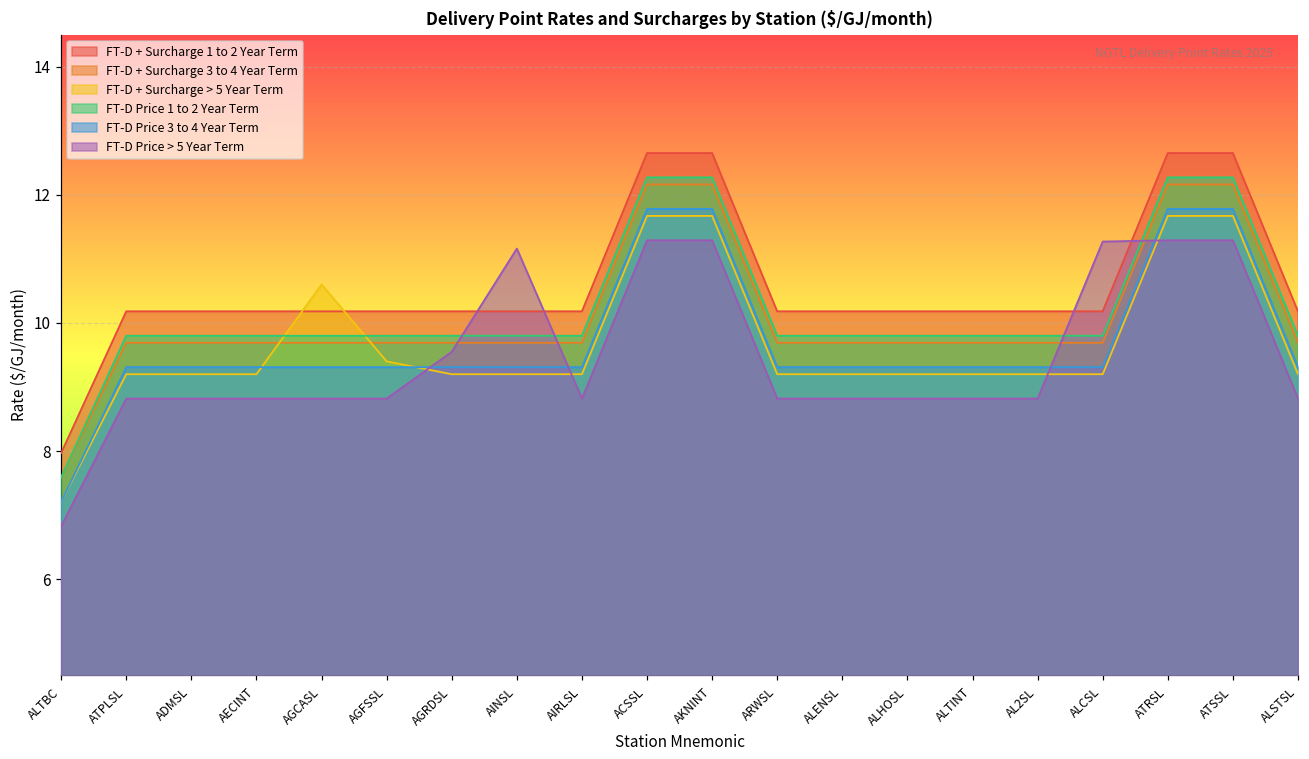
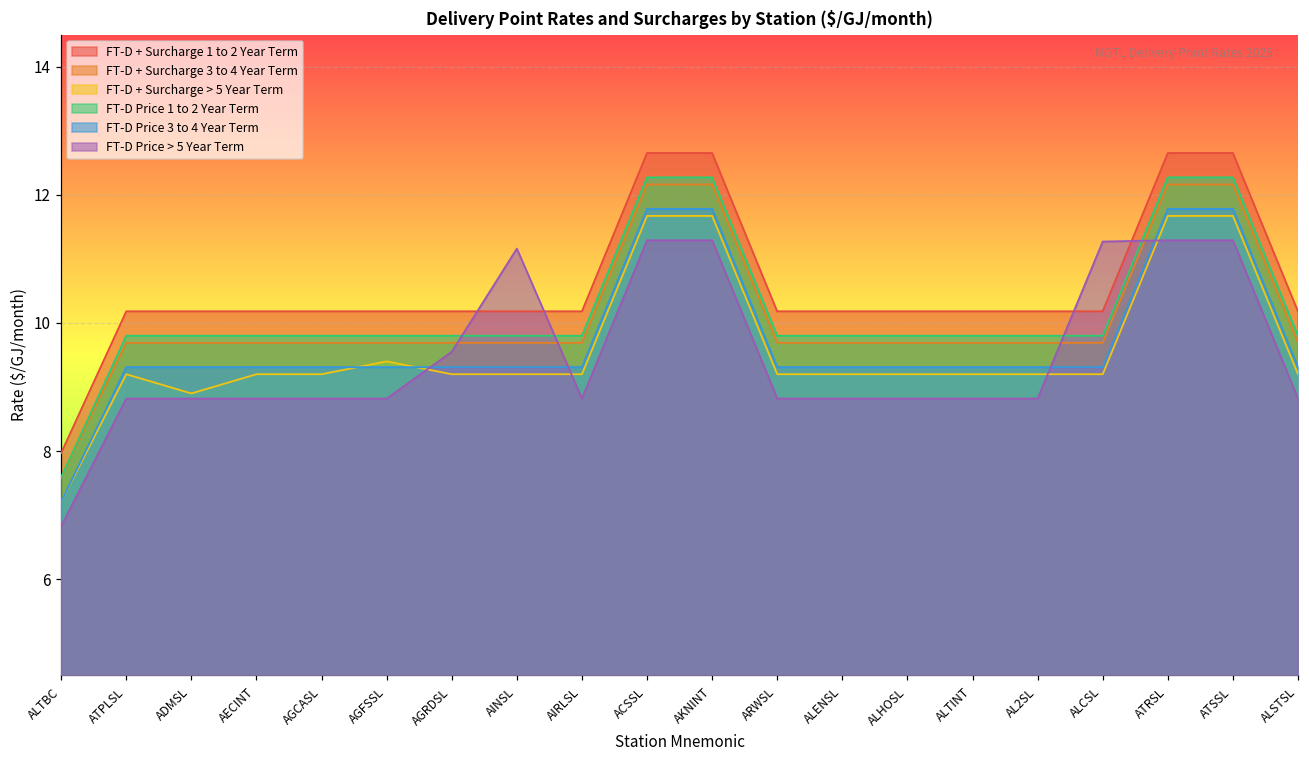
  {
    "FT-D + Surcharge > 5 Year Term": {
      "ATPLSL": 9.2,
-     "ADMSL": 9.2,
+     "ADMSL": 8.9,
      "AECINT": 9.2,
-     "AGCASL": 10.6,
+     "AGCASL": 9.2,
      "AGFSSL": 9.4,
      "AGRDSL": 9.2,
      "AINSL": 9.2,
      "AIRLSL": 9.2,
      "ACSSL": 11.7,
      "AKNINT": 11.7,
      "ARWSL": 9.2,
      "ALENSL": 9.2,
      "ALHOSL": 9.2,
      "ALTINT": 9.2,
      "AL2SL": 9.2,
      "ALCSL": 9.2,
      "ATRSL": 11.7,
      "ATSSL": 11.7,
      "ALSTSL": 9.2
    },
    "FT-D Price 1 to 2 Year Term": {
      "ATPLSL": 9.8,
      "ADMSL": 9.8,
      "AECINT": 9.8,
      "AGCASL": 9.8,
      "AGFSSL": 9.8,
      "AGRDSL": 9.8,
      "AINSL": 9.8,
      "AIRLSL": 9.8,
      "ACSSL": 12.3,
      "AKNINT": 12.3,
      "ARWSL": 9.8,
      "ALENSL": 9.8,
      "ALHOSL": 9.8,
      "ALTINT": 9.8,
      "AL2SL": 9.8,
      "ALCSL": 9.8,
      "ATRSL": 12.3,
      "ATSSL": 12.3,
      "ALSTSL": 9.8
    },
    "FT-D Price 3 to 4 Year Term": {
      "ATPLSL": 9.3,
      "ADMSL": 9.3,
      "AECINT": 9.3,
      "AGCASL": 9.3,
      "AGFSSL": 9.3,
      "AGRDSL": 9.3,
      "AINSL": 9.3,
      "AIRLSL": 9.3,
      "ACSSL": 11.8,
      "AKNINT": 11.8,
      "ARWSL": 9.3,
      "ALENSL": 9.3,
      "ALHOSL": 9.3,
      "ALTINT": 9.3,
      "AL2SL": 9.3,
      "ALCSL": 9.3,
      "ATRSL": 11.8,
      "ATSSL": 11.8,
      "ALSTSL": 9.3
    },
    "FT-D Price > 5 Year Term": {
      "ALTBC": 6.8,
      "ATPLSL": 8.8,
      "ADMSL": 8.8,
      "AECINT": 8.8,
      "AGCASL": 8.8,
      "AGFSSL": 8.8,
      "AGRDSL": 9.6,
      "AINSL": 11.2,
      "AIRLSL": 8.8,
      "ACSSL": 11.3,
      "AKNINT": 11.3,
      "ARWSL": 8.8,
      "ALENSL": 8.8,
      "ALHOSL": 8.8,
      "ALTINT": 8.8,
      "AL2SL": 8.8,
      "ALCSL": 11.3,
      "ATRSL": 11.3,
      "ATSSL": 11.3,
      "ALSTSL": 8.8
    }
  }
